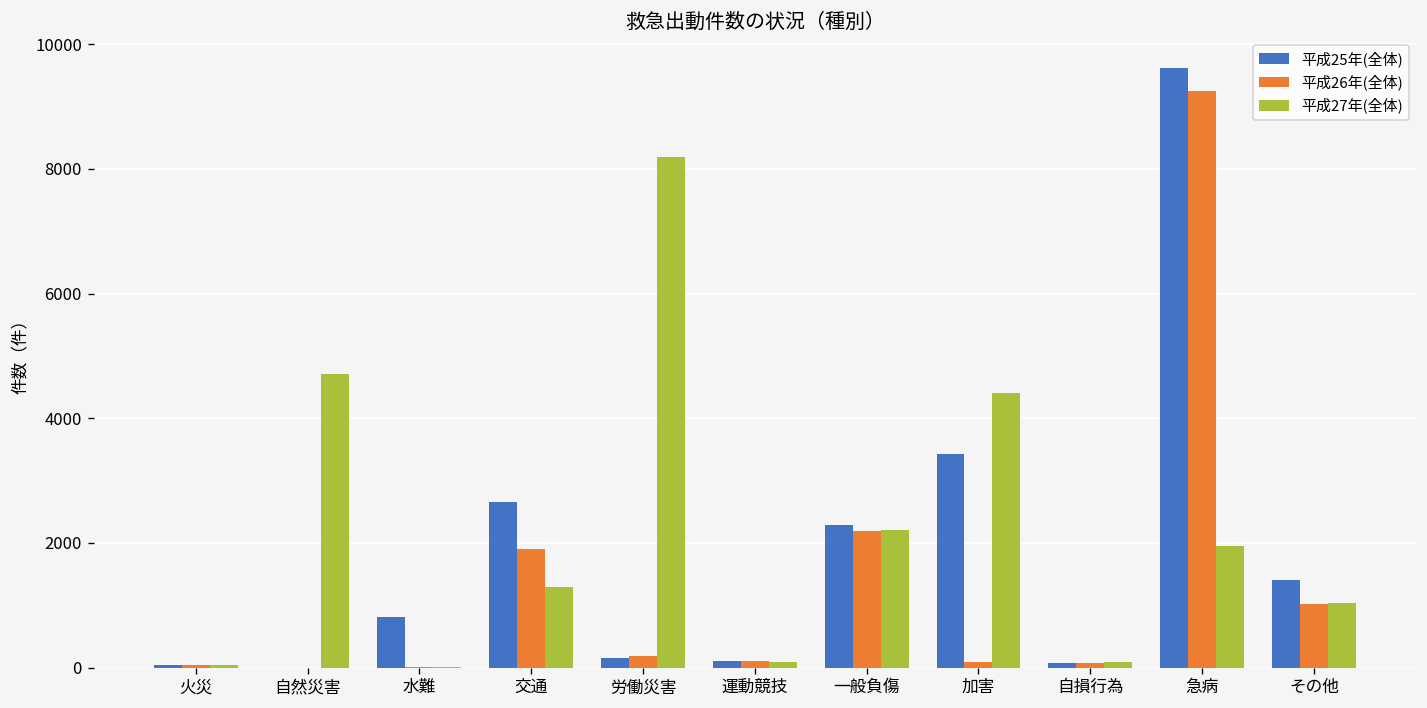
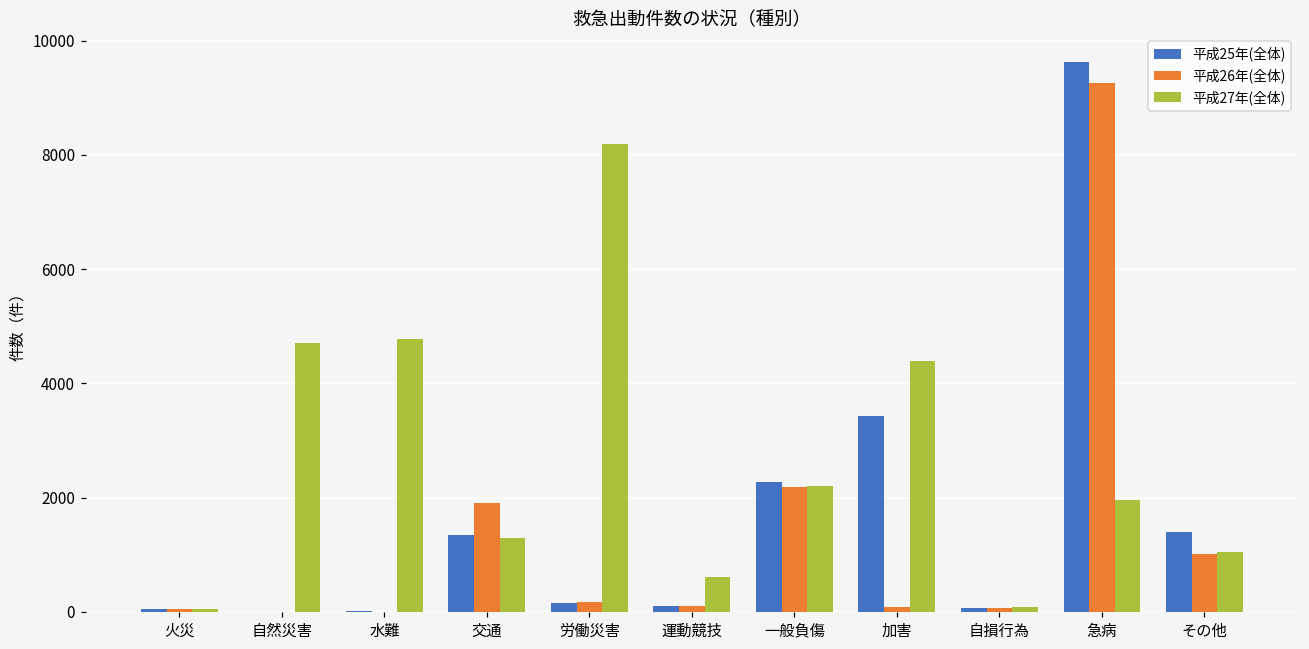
  {
    "平成25年(全体)": {
      "自然災害": 0,
-     "水難": 800,
-     "交通": 2700,
+     "水難": 0,
+     "交通": 1300,
      "労働災害": 200,
      "運動競技": 100,
      "一般負傷": 2300,
      "加害": 3400,
      "自損行為": 100,
      "急病": 9600,
      "その他": 1400
    },
    "平成26年(全体)": {
      "自然災害": 0,
      "交通": 1900,
      "労働災害": 200,
      "運動競技": 100,
      "一般負傷": 2200,
      "加害": 100,
      "自損行為": 100,
      "急病": 9300,
      "その他": 1000
    },
    "平成27年(全体)": {
      "自然災害": 4700,
-     "水難": 0,
+     "水難": 4800,
      "交通": 1300,
      "労働災害": 8200,
-     "運動競技": 100,
+     "運動競技": 600,
      "一般負傷": 2200,
      "加害": 4400,
      "自損行為": 100,
      "急病": 2000,
      "その他": 1000
    }
  }
